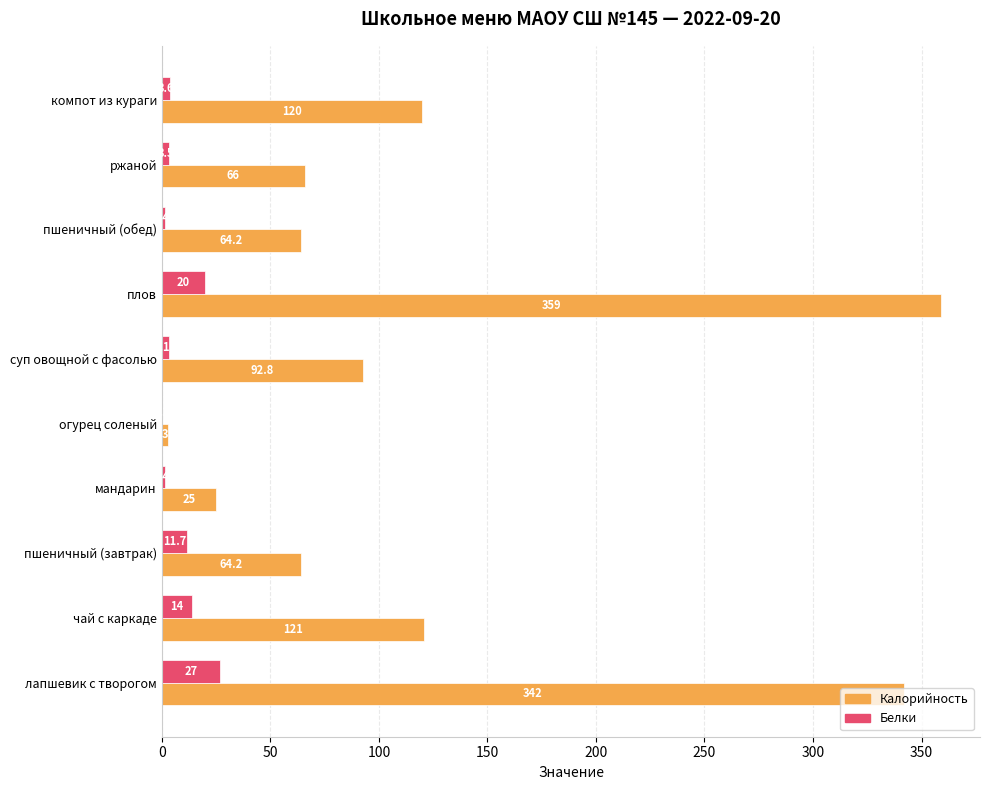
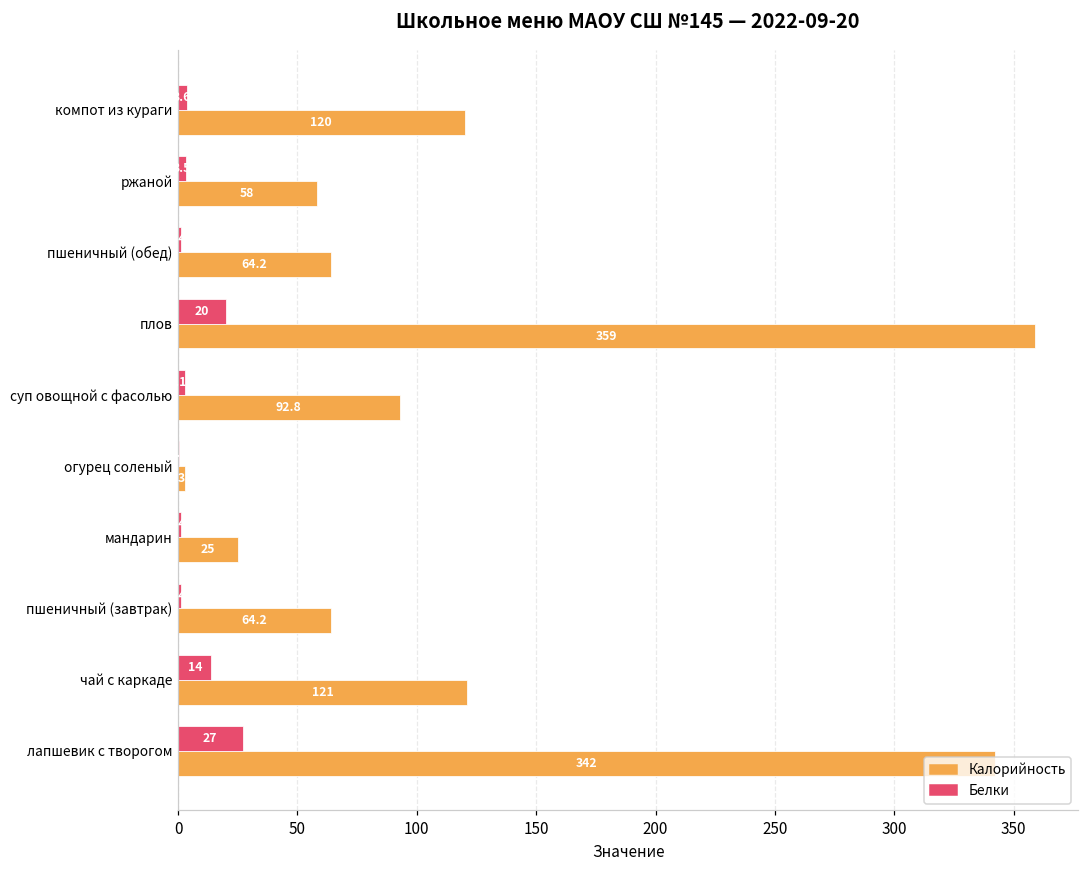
  {
    "Калорийность": {
      "компот из кураги": 120,
-     "ржаной": 66,
+     "ржаной": 58,
      "пшеничный (обед)": 64.2,
      "плов": 359,
      "суп овощной с фасолью": 92.8,
      "огурец соленый": 3,
      "мандарин": 25,
      "пшеничный (завтрак)": 64.2,
      "чай с каркаде": 121
    },
    "Белки": {
      "компот из кураги": 4,
      "ржаной": 4,
      "пшеничный (обед)": 1,
      "суп овощной с фасолью": 3,
      "мандарин": 1,
-     "пшеничный (завтрак)": 12
+     "пшеничный (завтрак)": 1
    }
  }
